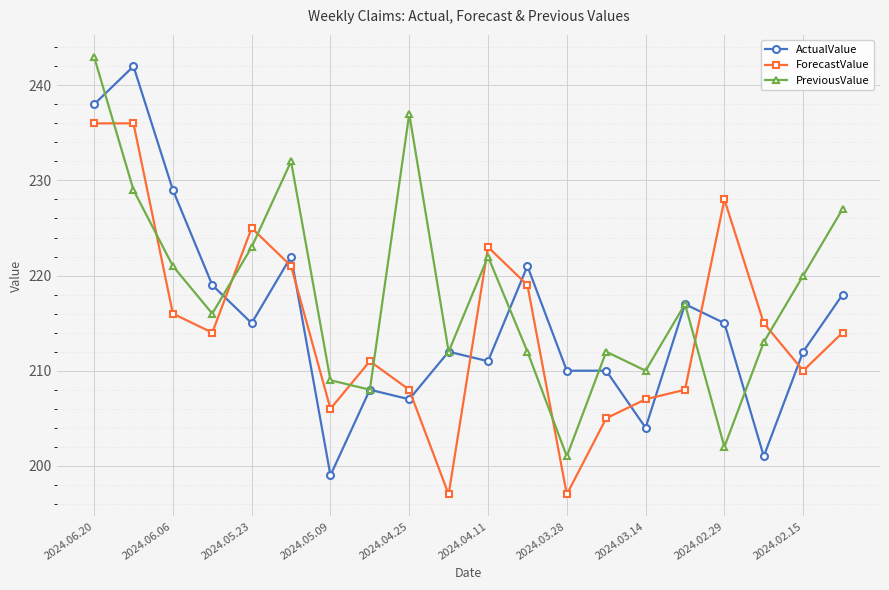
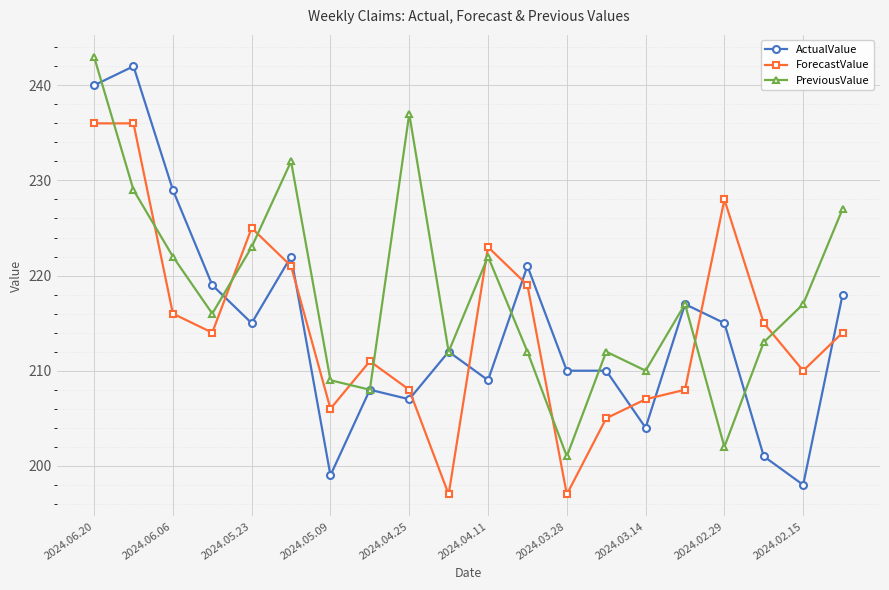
  {
    "ActualValue": {
-     "2024.06.20": 238,
+     "2024.06.20": 240,
      "2024.06.06": 229,
      "2024.05.23": 215,
      "2024.05.09": 199,
      "2024.04.25": 207,
-     "2024.04.11": 211,
+     "2024.04.11": 209,
      "2024.03.28": 210,
      "2024.03.14": 204,
      "2024.02.29": 215,
-     "2024.02.15": 212
+     "2024.02.15": 198
    },
    "ForecastValue": {
      "2024.06.20": 236,
      "2024.06.06": 216,
      "2024.05.23": 225,
      "2024.05.09": 206,
      "2024.04.25": 208,
      "2024.04.11": 223,
      "2024.03.28": 197,
      "2024.03.14": 207,
      "2024.02.29": 228,
      "2024.02.15": 210
    },
    "PreviousValue": {
      "2024.06.20": 243,
-     "2024.06.06": 221,
+     "2024.06.06": 222,
      "2024.05.23": 223,
      "2024.05.09": 209,
      "2024.04.25": 237,
      "2024.04.11": 222,
      "2024.03.28": 201,
      "2024.03.14": 210,
      "2024.02.29": 202,
-     "2024.02.15": 220
+     "2024.02.15": 217
    }
  }
